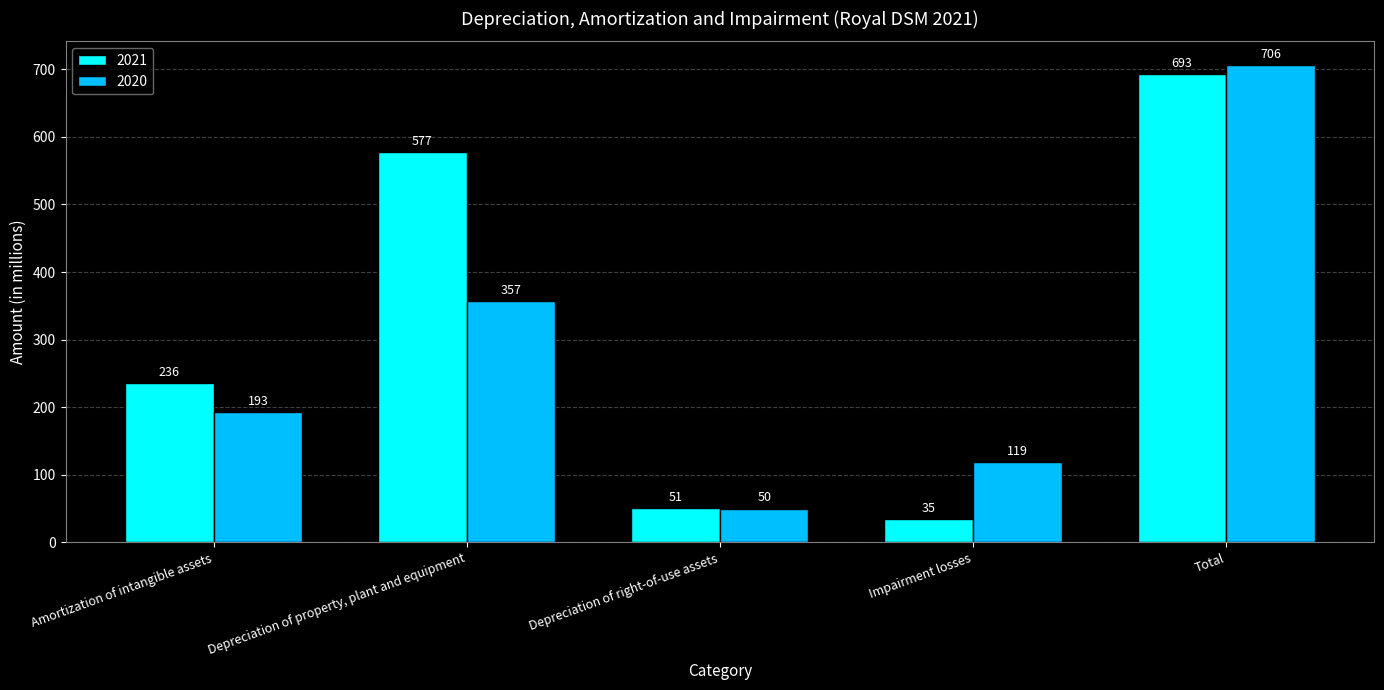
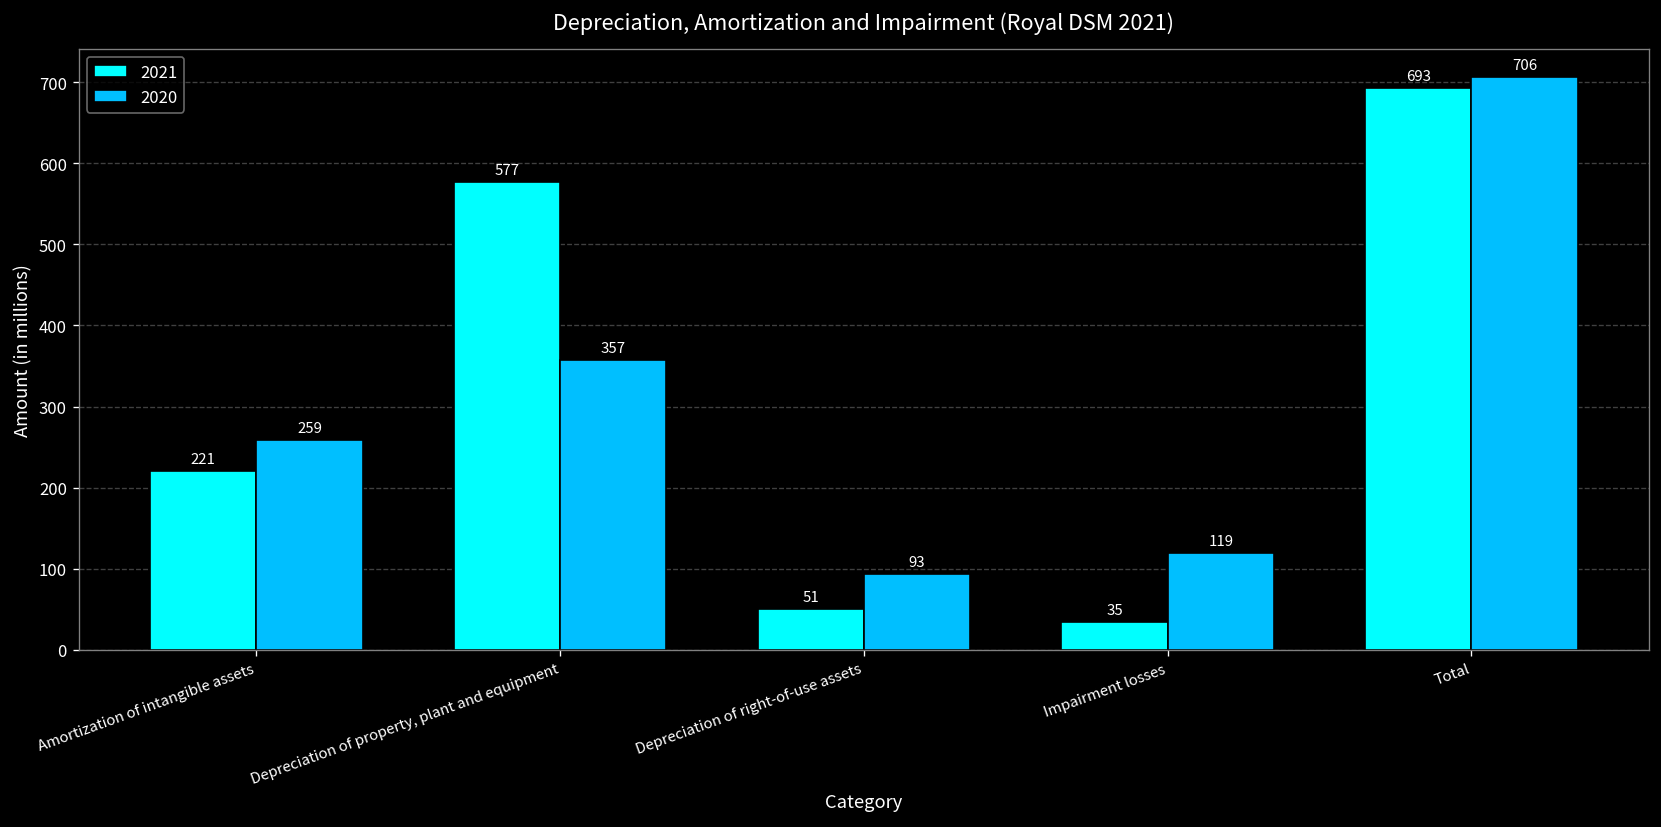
  {
    "2021": {
-     "Amortization of intangible assets": 236,
+     "Amortization of intangible assets": 221,
      "Depreciation of property, plant and equipment": 577,
      "Depreciation of right-of-use assets": 51,
      "Impairment losses": 35,
      "Total": 693
    },
    "2020": {
-     "Amortization of intangible assets": 193,
+     "Amortization of intangible assets": 259,
      "Depreciation of property, plant and equipment": 357,
-     "Depreciation of right-of-use assets": 50,
+     "Depreciation of right-of-use assets": 93,
      "Impairment losses": 119,
      "Total": 706
    }
  }
